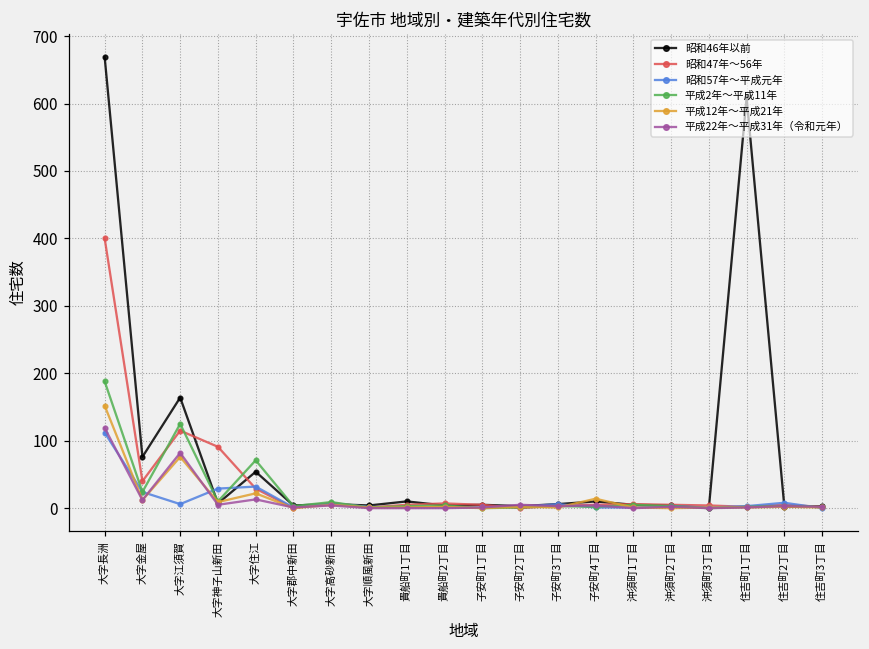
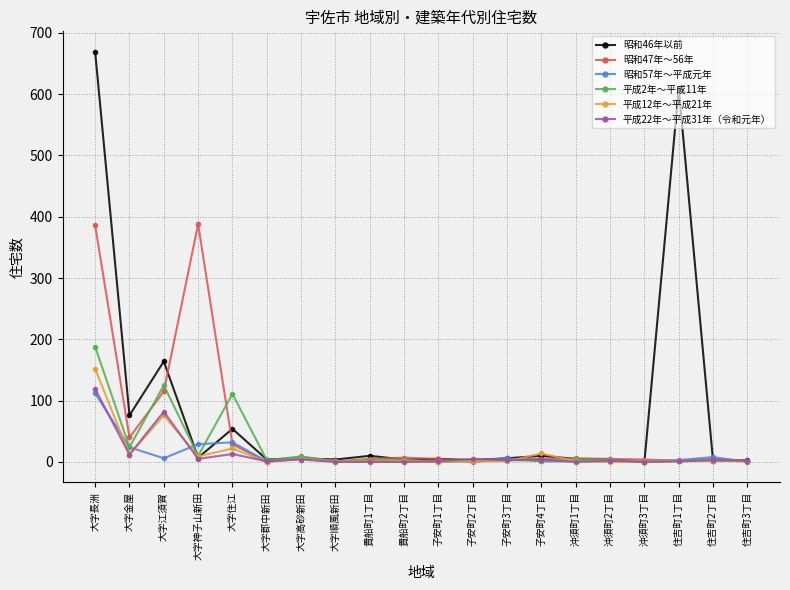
  {
    "昭和46年以前": {
      "大字長洲": 670,
      "大字金屋": 80,
      "大字江須賀": 160,
      "大字住江": 50,
      "貴船町1丁目": 10
    },
    "昭和47年～56年": {
-     "大字長洲": 400,
+     "大字長洲": 390,
      "大字金屋": 40,
      "大字江須賀": 120,
-     "大字神子山新田": 90
+     "大字神子山新田": 390
    },
    "昭和57年～平成元年": {
      "大字長洲": 110,
      "大字江須賀": 10,
      "大字神子山新田": 30
    },
    "平成2年～平成11年": {
      "大字長洲": 190,
      "大字江須賀": 130,
-     "大字住江": 70
+     "大字住江": 110
    },
    "平成12年～平成21年": {
      "大字長洲": 150,
      "大字江須賀": 80,
      "大字住江": 20
    },
    "平成22年～平成31年（令和元年）": {
      "大字長洲": 120,
      "大字江須賀": 80,
      "大字住江": 10
    }
  }
